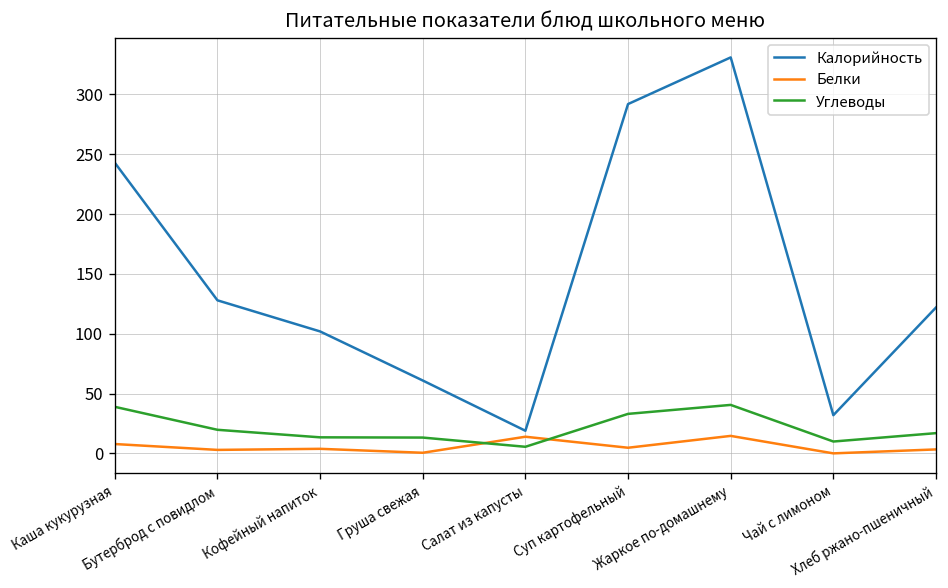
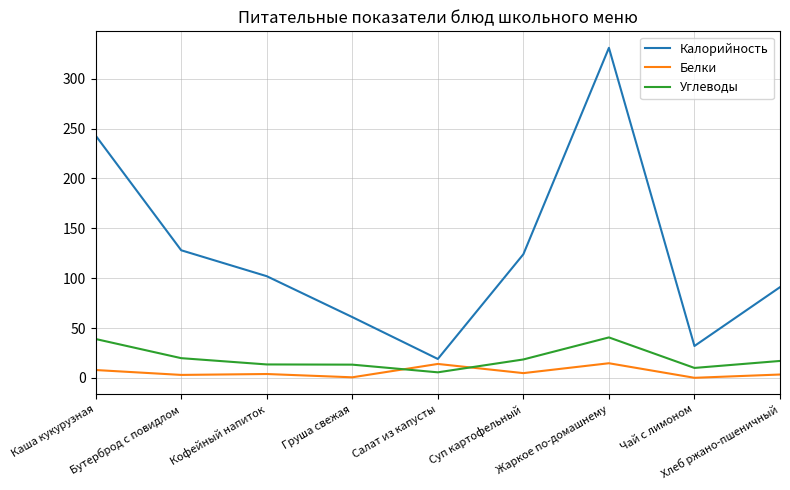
  {
    "Калорийность": {
      "Каша кукурузная": 240,
      "Бутерброд с повидлом": 130,
      "Кофейный напиток": 100,
      "Груша свежая": 60,
      "Салат из капусты": 20,
-     "Суп картофельный": 290,
+     "Суп картофельный": 120,
      "Жаркое по-домашнему": 330,
      "Чай с лимоном": 30,
-     "Хлеб ржано-пшеничный": 120
+     "Хлеб ржано-пшеничный": 90
    },
    "Белки": {
      "Каша кукурузная": 10,
      "Бутерброд с повидлом": 0,
      "Кофейный напиток": 0,
      "Груша свежая": 0,
      "Салат из капусты": 10,
      "Суп картофельный": 0,
      "Жаркое по-домашнему": 10,
      "Чай с лимоном": 0,
      "Хлеб ржано-пшеничный": 0
    },
    "Углеводы": {
      "Каша кукурузная": 40,
      "Бутерброд с повидлом": 20,
      "Кофейный напиток": 10,
      "Груша свежая": 10,
      "Салат из капусты": 10,
-     "Суп картофельный": 30,
+     "Суп картофельный": 20,
      "Жаркое по-домашнему": 40,
      "Чай с лимоном": 10,
      "Хлеб ржано-пшеничный": 20
    }
  }
